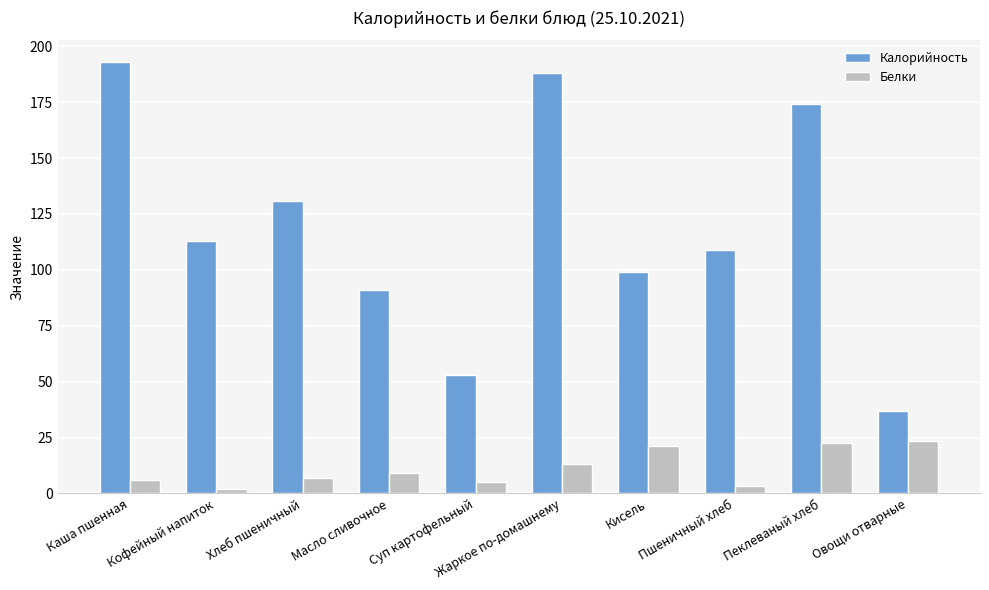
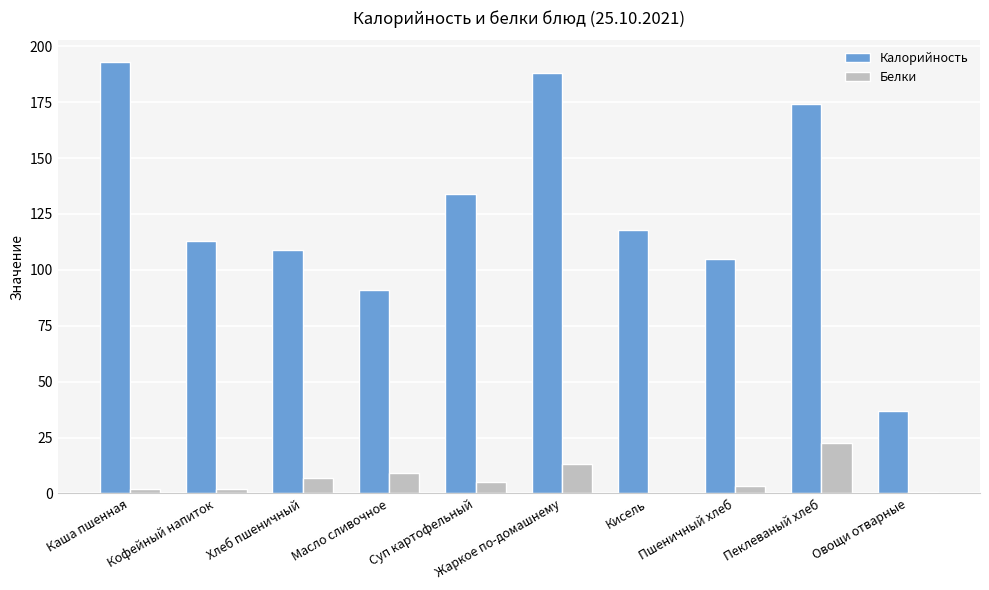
  {
    "Калорийность": {
      "Каша пшенная": 193,
      "Кофейный напиток": 113,
-     "Хлеб пшеничный": 131,
+     "Хлеб пшеничный": 109,
      "Масло сливочное": 91,
-     "Суп картофельный": 53,
+     "Суп картофельный": 134,
      "Жаркое по-домашнему": 188,
-     "Кисель": 99,
-     "Пшеничный хлеб": 109,
+     "Кисель": 118,
+     "Пшеничный хлеб": 105,
      "Пеклеваный хлеб": 174,
      "Овощи отварные": 37
    },
    "Белки": {
-     "Каша пшенная": 6,
+     "Каша пшенная": 2,
      "Кофейный напиток": 2,
      "Хлеб пшеничный": 7,
      "Масло сливочное": 9,
      "Суп картофельный": 5,
      "Жаркое по-домашнему": 13,
-     "Кисель": 21,
+     "Кисель": 0,
      "Пшеничный хлеб": 3,
      "Пеклеваный хлеб": 23,
-     "Овощи отварные": 23
+     "Овощи отварные": 1
    }
  }
